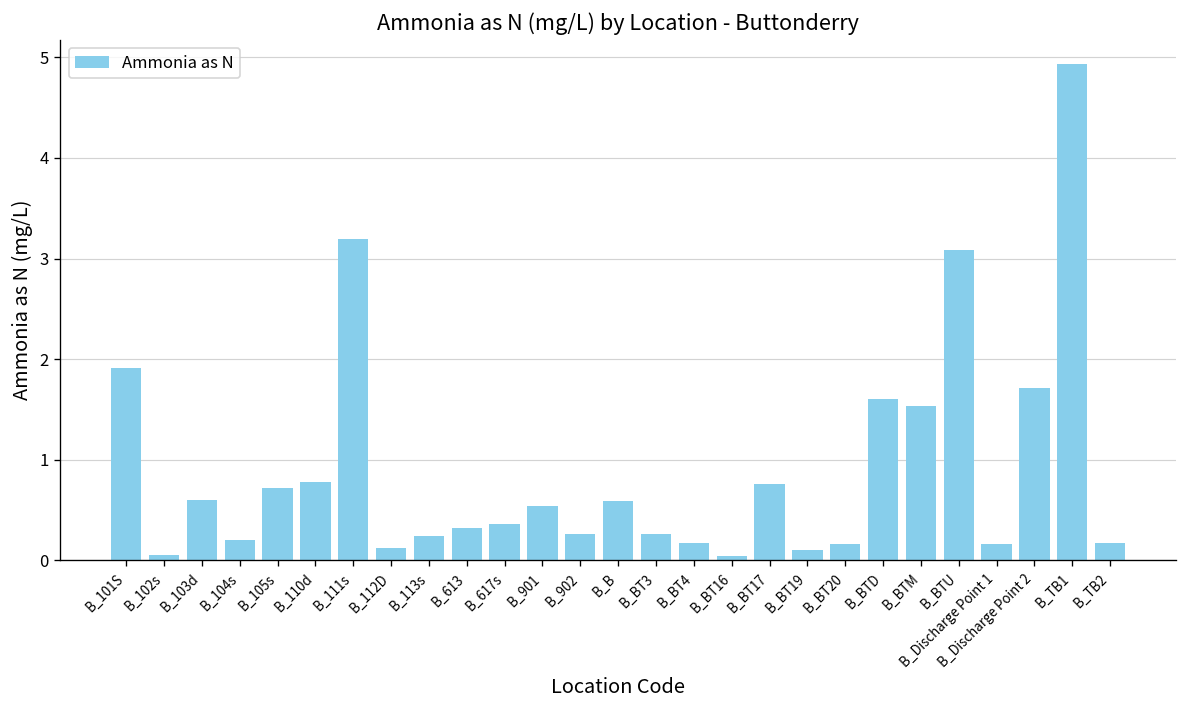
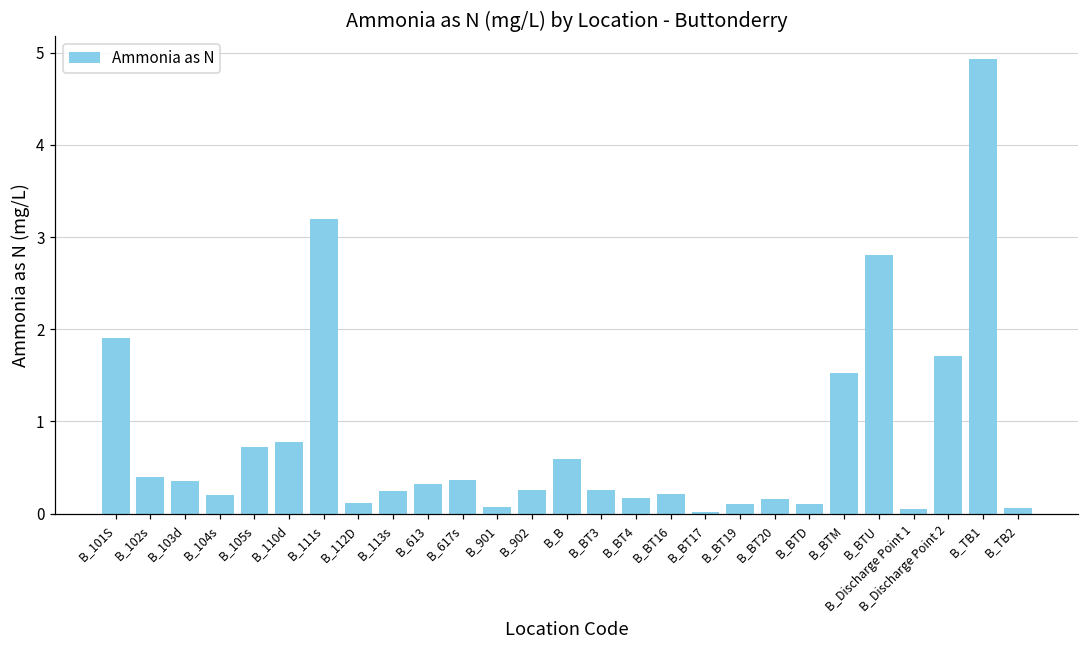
  {
    "B_101S": 1.9,
-   "B_102s": 0.1,
-   "B_103d": 0.6,
+   "B_102s": 0.4,
+   "B_103d": 0.4,
    "B_104s": 0.2,
    "B_105s": 0.7,
    "B_110d": 0.8,
    "B_111s": 3.2,
    "B_112D": 0.1,
    "B_113s": 0.2,
    "B_613": 0.3,
    "B_617s": 0.4,
-   "B_901": 0.5,
+   "B_901": 0.1,
    "B_902": 0.3,
    "B_B": 0.6,
    "B_BT3": 0.3,
    "B_BT4": 0.2,
-   "B_BT16": 0.0,
-   "B_BT17": 0.8,
+   "B_BT16": 0.2,
+   "B_BT17": 0.0,
    "B_BT19": 0.1,
    "B_BT20": 0.2,
-   "B_BTD": 1.6,
+   "B_BTD": 0.1,
    "B_BTM": 1.5,
-   "B_BTU": 3.1,
-   "B_Discharge Point 1": 0.2,
+   "B_BTU": 2.8,
+   "B_Discharge Point 1": 0.1,
    "B_Discharge Point 2": 1.7,
    "B_TB1": 4.9,
-   "B_TB2": 0.2
+   "B_TB2": 0.1
  }
